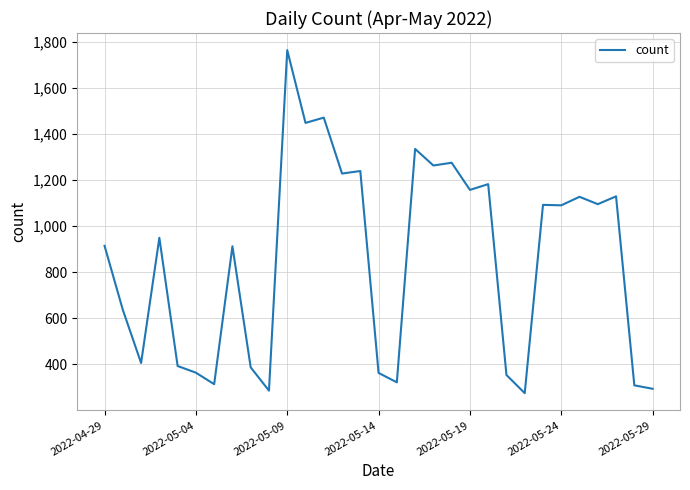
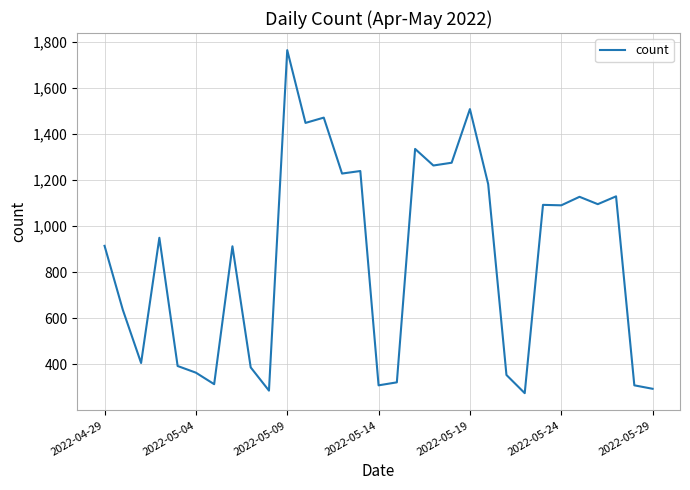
  {
    "2022-04-29": "920",
    "2022-05-04": "360",
    "2022-05-09": "1,770",
-   "2022-05-14": "360",
-   "2022-05-19": "1,160",
+   "2022-05-14": "310",
+   "2022-05-19": "1,510",
    "2022-05-24": "1,090",
    "2022-05-29": "290"
  }
